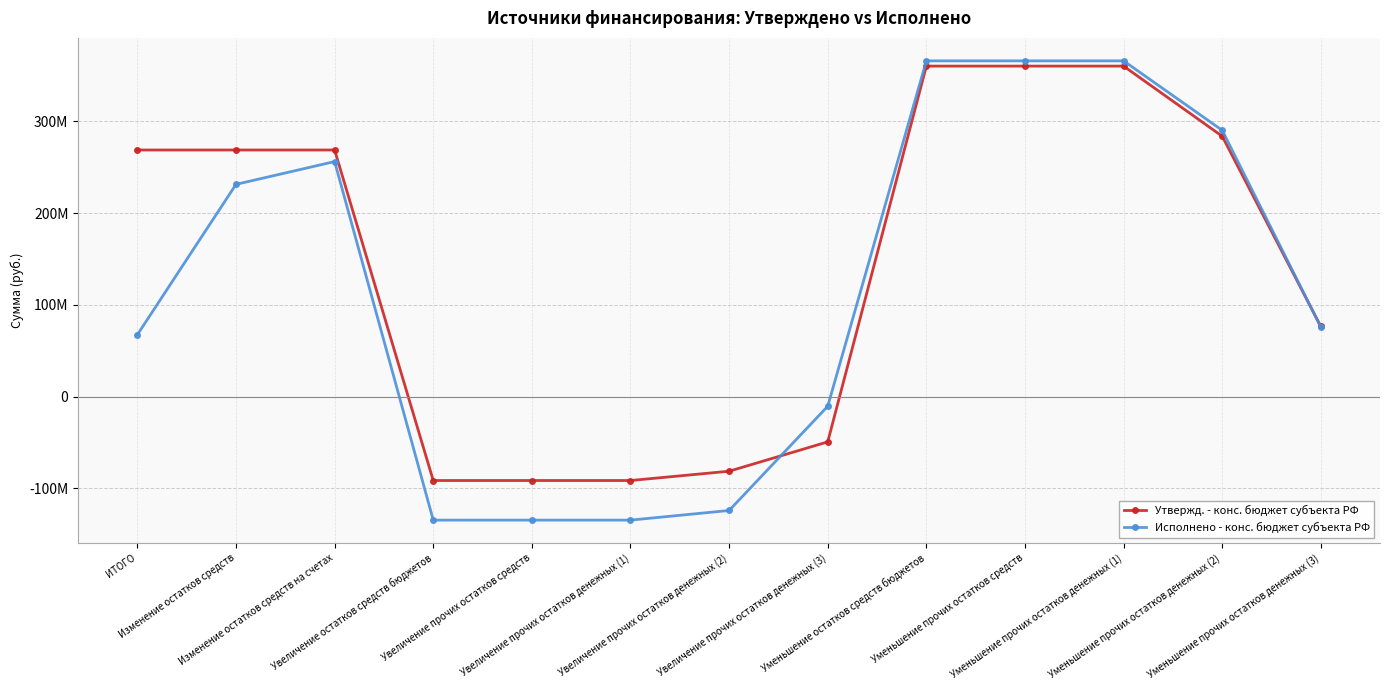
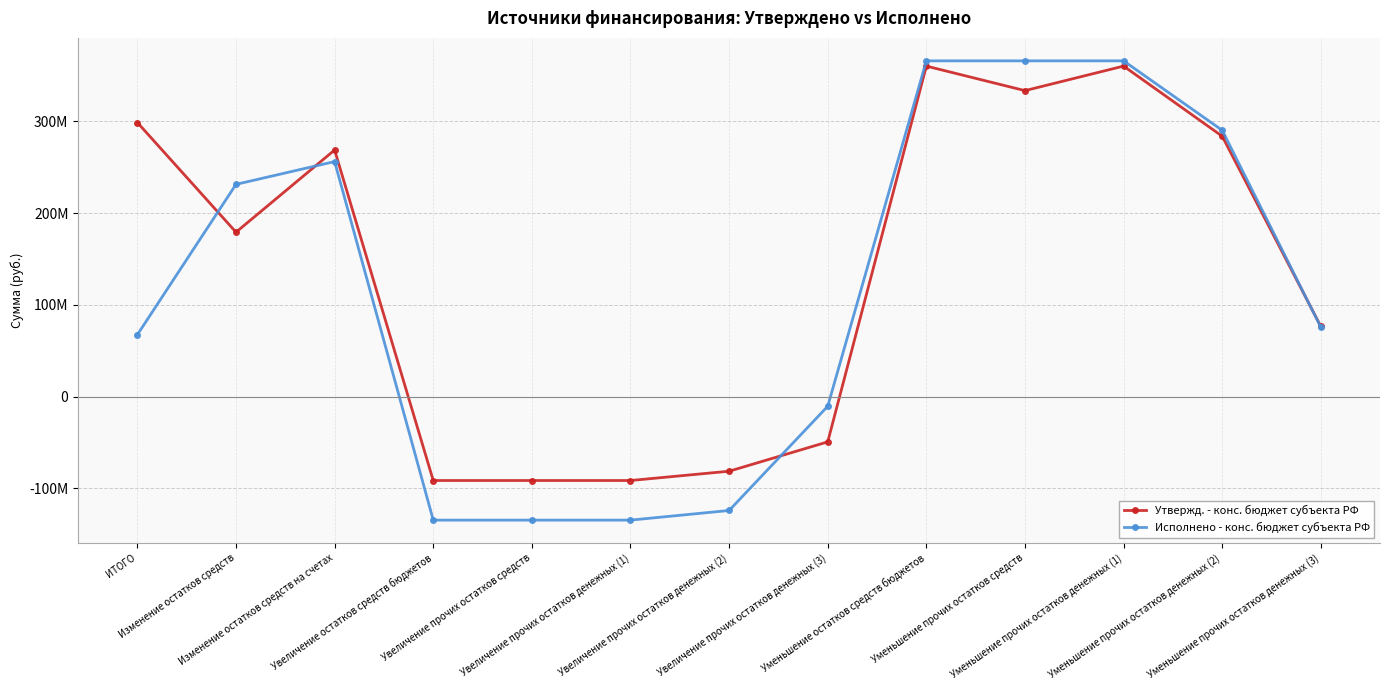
  {
    "Утвержд. - конс. бюджет субъекта РФ": {
-     "ИТОГО": 270000000,
-     "Изменение остатков средств": 270000000,
+     "ИТОГО": 300000000,
+     "Изменение остатков средств": 180000000,
      "Изменение остатков средств на счетах": 270000000,
      "Увеличение остатков средств бюджетов": -90000000,
      "Увеличение прочих остатков средств": -90000000,
      "Увеличение прочих остатков денежных (1)": -90000000,
      "Увеличение прочих остатков денежных (2)": -80000000,
      "Увеличение прочих остатков денежных (3)": -50000000,
      "Уменьшение остатков средств бюджетов": 360000000,
-     "Уменьшение прочих остатков средств": 360000000,
+     "Уменьшение прочих остатков средств": 330000000,
      "Уменьшение прочих остатков денежных (1)": 360000000,
      "Уменьшение прочих остатков денежных (2)": 280000000
    },
    "Исполнено - конс. бюджет субъекта РФ": {
      "ИТОГО": 70000000,
      "Изменение остатков средств": 230000000,
      "Изменение остатков средств на счетах": 260000000,
      "Увеличение остатков средств бюджетов": -130000000,
      "Увеличение прочих остатков средств": -130000000,
      "Увеличение прочих остатков денежных (1)": -130000000,
      "Увеличение прочих остатков денежных (2)": -120000000,
      "Увеличение прочих остатков денежных (3)": -10000000,
      "Уменьшение остатков средств бюджетов": 370000000,
      "Уменьшение прочих остатков средств": 370000000,
      "Уменьшение прочих остатков денежных (1)": 370000000,
      "Уменьшение прочих остатков денежных (2)": 290000000
    }
  }
